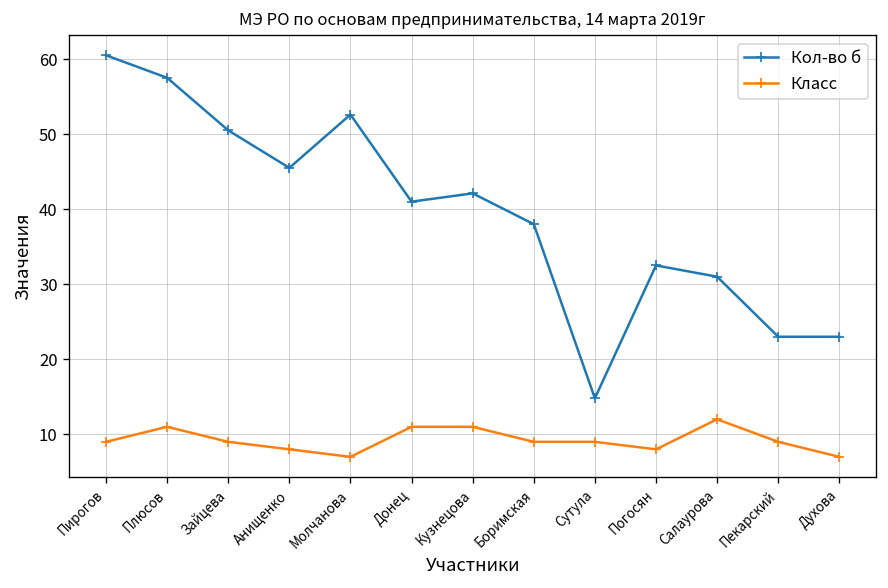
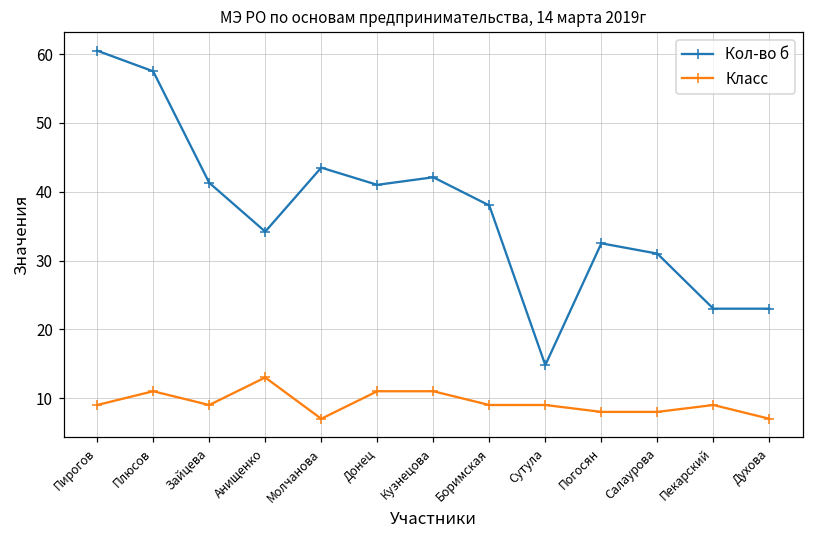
  {
    "Кол-во б": {
      "Пирогов": 61,
      "Плюсов": 58,
-     "Зайцева": 51,
-     "Анищенко": 46,
-     "Молчанова": 53,
+     "Зайцева": 41,
+     "Анищенко": 34,
+     "Молчанова": 44,
      "Донец": 41,
      "Кузнецова": 42,
      "Боримская": 38,
      "Сутула": 15,
      "Погосян": 33,
      "Салаурова": 31,
      "Пекарский": 23,
      "Духова": 23
    },
    "Класс": {
      "Пирогов": 9,
      "Плюсов": 11,
      "Зайцева": 9,
-     "Анищенко": 8,
+     "Анищенко": 13,
      "Молчанова": 7,
      "Донец": 11,
      "Кузнецова": 11,
      "Боримская": 9,
      "Сутула": 9,
      "Погосян": 8,
-     "Салаурова": 12,
+     "Салаурова": 8,
      "Пекарский": 9,
      "Духова": 7
    }
  }
